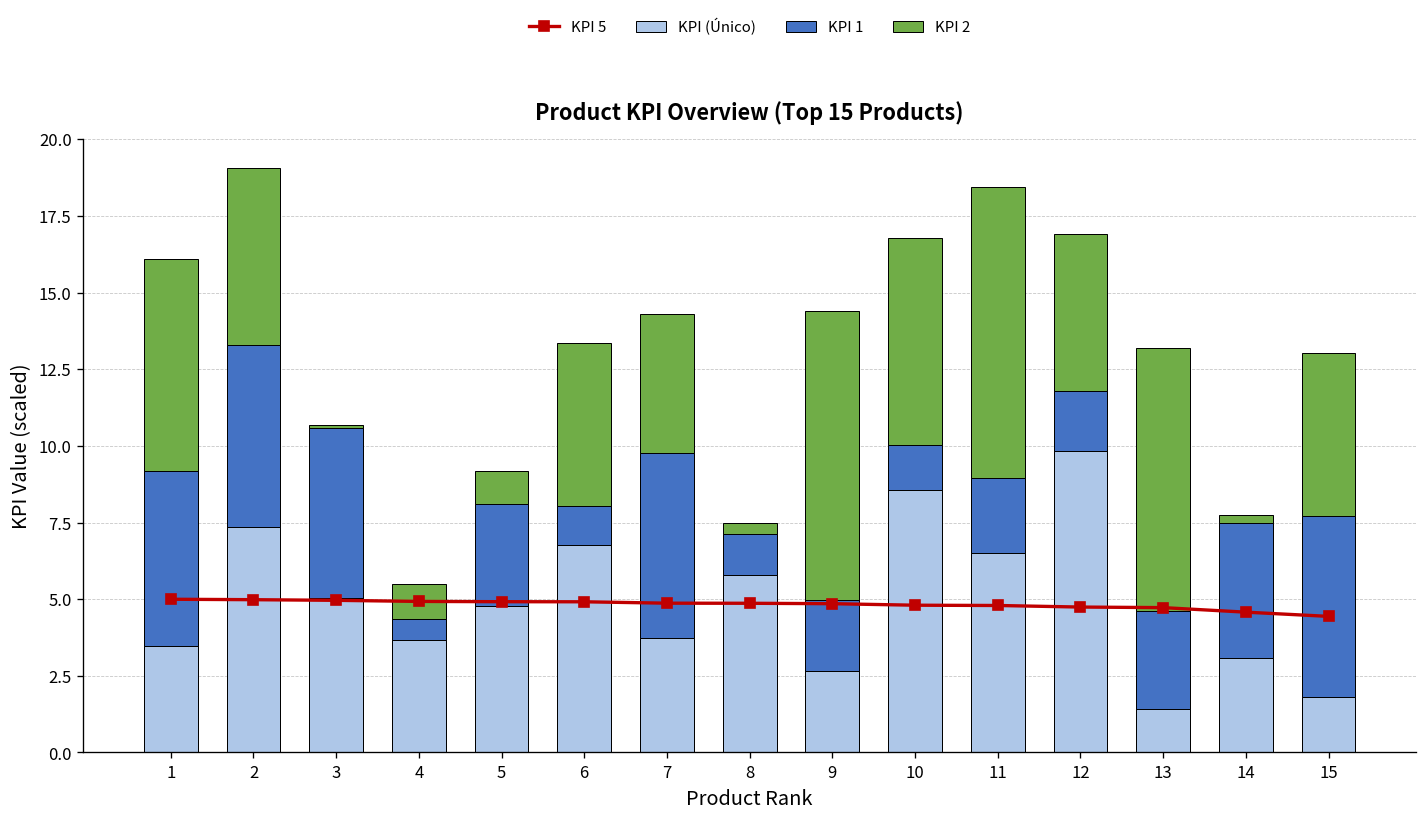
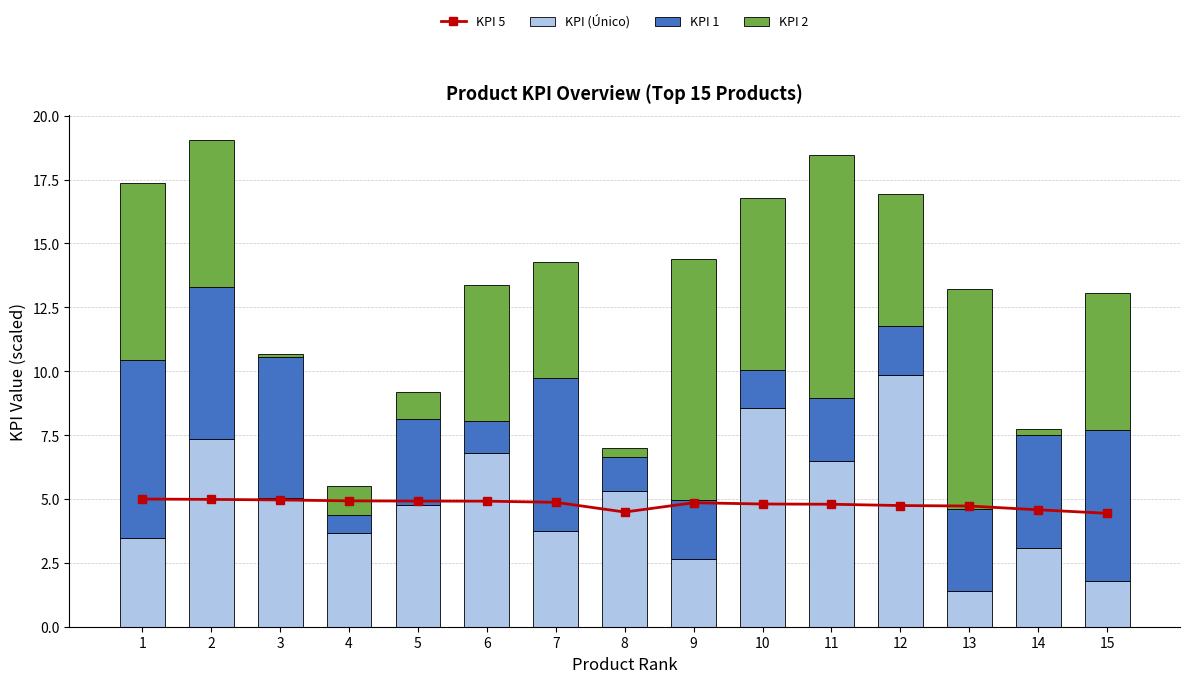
  {
    "KPI 5": {
      "1": 5.0,
      "2": 5.0,
      "3": 5.0,
      "4": 4.9,
      "5": 4.9,
      "6": 4.9,
      "7": 4.9,
-     "8": 4.9,
+     "8": 4.5,
      "9": 4.9,
      "10": 4.8,
      "11": 4.8,
      "12": 4.7,
      "13": 4.7,
      "14": 4.6,
      "15": 4.4
    },
    "KPI (Único)": {
      "1": 3.5,
      "2": 7.3,
      "3": 5.0,
      "4": 3.7,
      "5": 4.8,
      "6": 6.8,
      "7": 3.7,
-     "8": 5.8,
+     "8": 5.3,
      "9": 2.7,
      "10": 8.6,
      "11": 6.5,
      "12": 9.8,
      "13": 1.4,
      "14": 3.1,
      "15": 1.8
    },
    "KPI 1": {
-     "1": 5.7,
+     "1": 6.9,
      "2": 5.9,
      "3": 5.5,
      "4": 0.7,
      "5": 3.3,
      "6": 1.3,
      "7": 6.0,
      "8": 1.3,
      "9": 2.3,
      "10": 1.5,
      "11": 2.4,
      "12": 1.9,
      "13": 3.2,
      "14": 4.4,
      "15": 5.9
    },
    "KPI 2": {
      "1": 6.9,
      "2": 5.8,
      "3": 0.1,
      "4": 1.1,
      "5": 1.1,
      "6": 5.3,
      "7": 4.5,
      "8": 0.4,
      "9": 9.4,
      "10": 6.8,
      "11": 9.5,
      "12": 5.1,
      "13": 8.6,
      "14": 0.2,
      "15": 5.3
    }
  }
